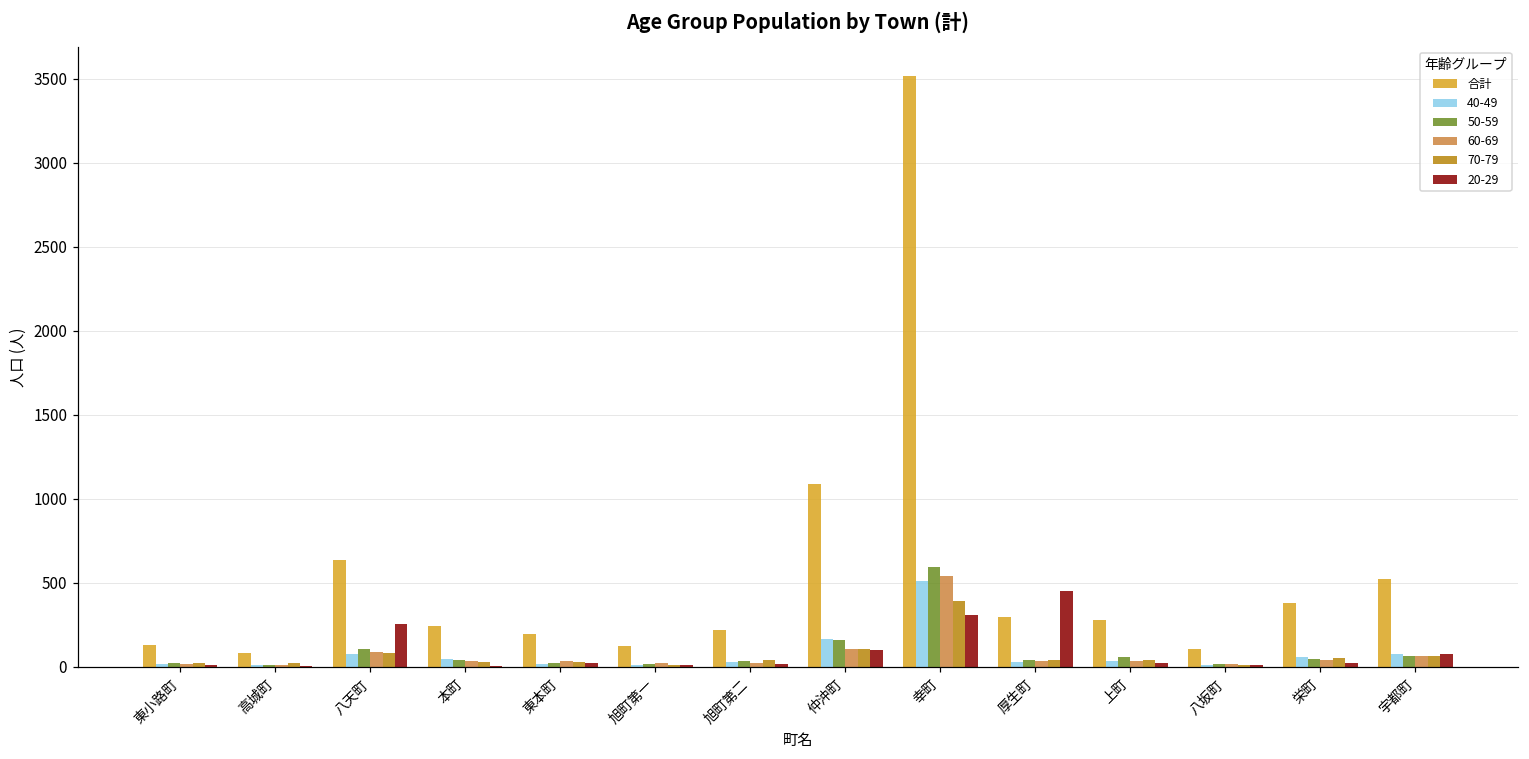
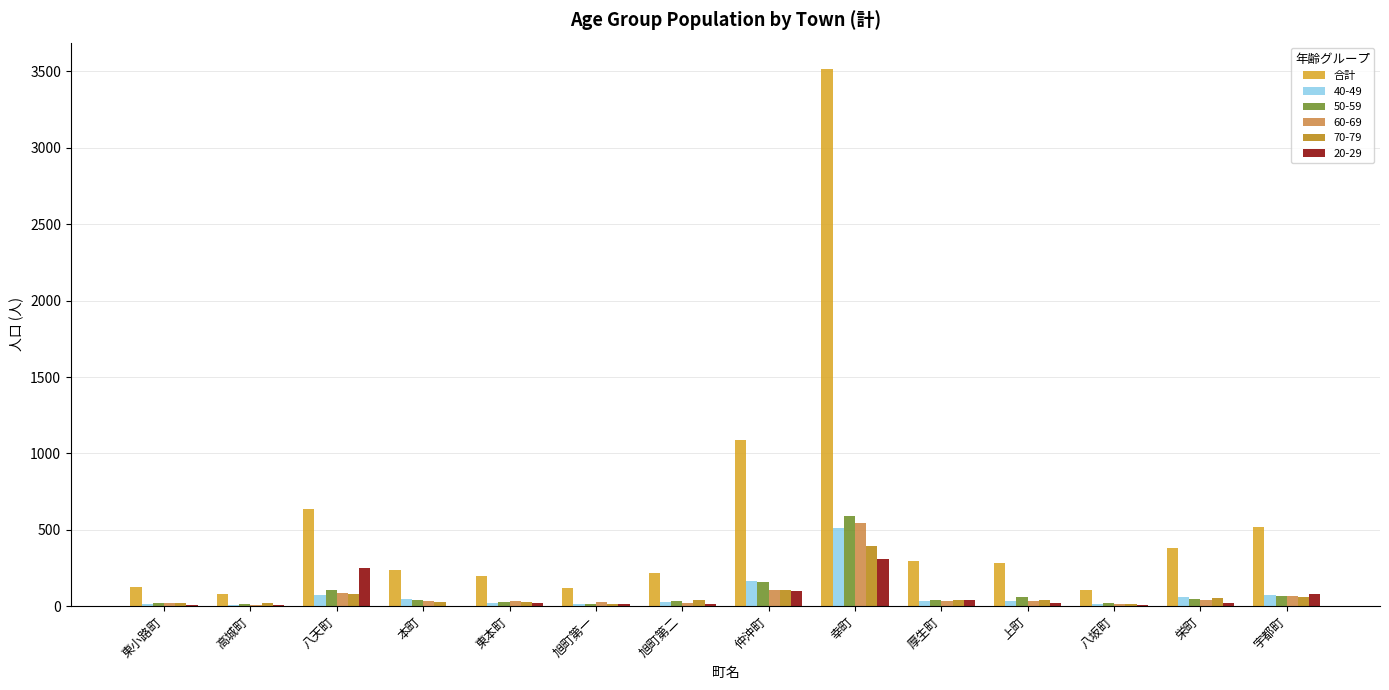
  {
    "40-49": {
      "八天町": 80,
      "本町": 50,
      "東本町": 20,
      "旭町第二": 30,
      "仲沖町": 170,
      "幸町": 510,
      "厚生町": 30,
      "上町": 30,
      "栄町": 60,
      "宇都町": 70
    },
    "50-59": {
      "東小路町": 20,
      "八天町": 110,
      "本町": 40,
      "東本町": 30,
      "旭町第一": 20,
      "旭町第二": 40,
      "仲沖町": 160,
      "幸町": 590,
      "厚生町": 40,
      "上町": 60,
      "八坂町": 20,
      "栄町": 50,
      "宇都町": 60
    },
    "20-29": {
      "八天町": 250,
      "東本町": 20,
      "旭町第二": 20,
      "仲沖町": 100,
      "幸町": 310,
-     "厚生町": 450,
+     "厚生町": 40,
      "上町": 20,
      "栄町": 20,
      "宇都町": 80
    }
  }
